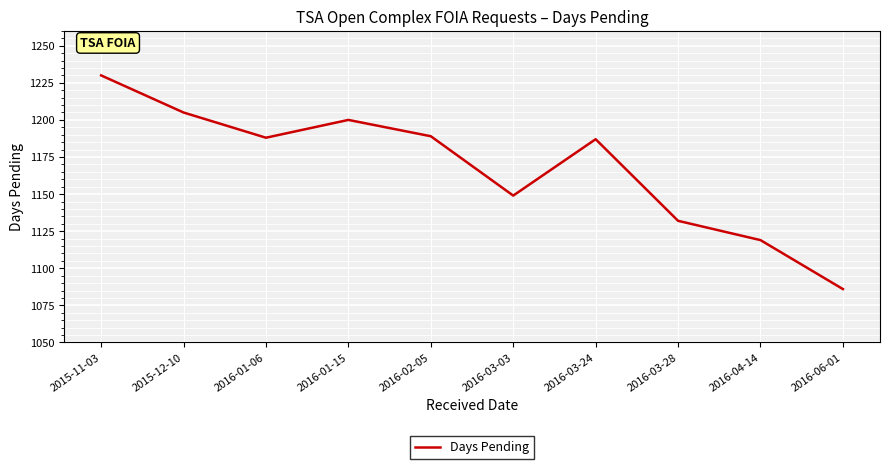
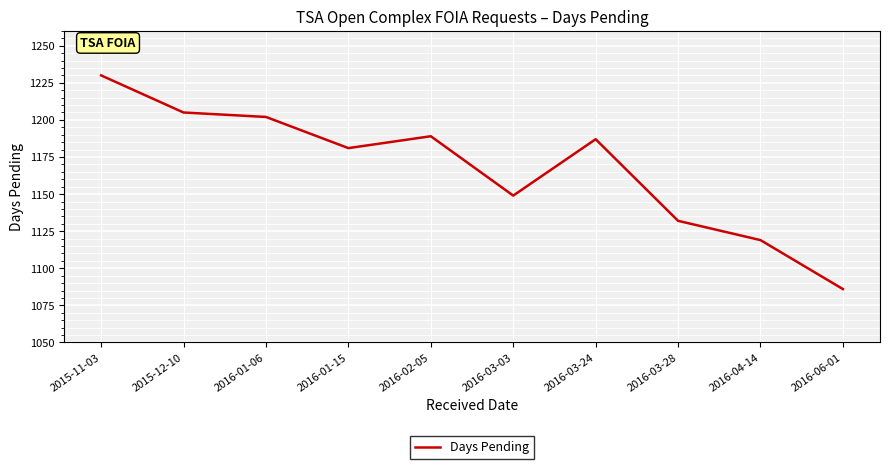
  {
    "2015-11-03": 1230,
    "2015-12-10": 1205,
-   "2016-01-06": 1188,
-   "2016-01-15": 1200,
+   "2016-01-06": 1202,
+   "2016-01-15": 1181,
    "2016-02-05": 1189,
    "2016-03-03": 1149,
    "2016-03-24": 1187,
    "2016-03-28": 1132,
    "2016-04-14": 1119,
    "2016-06-01": 1086
  }
